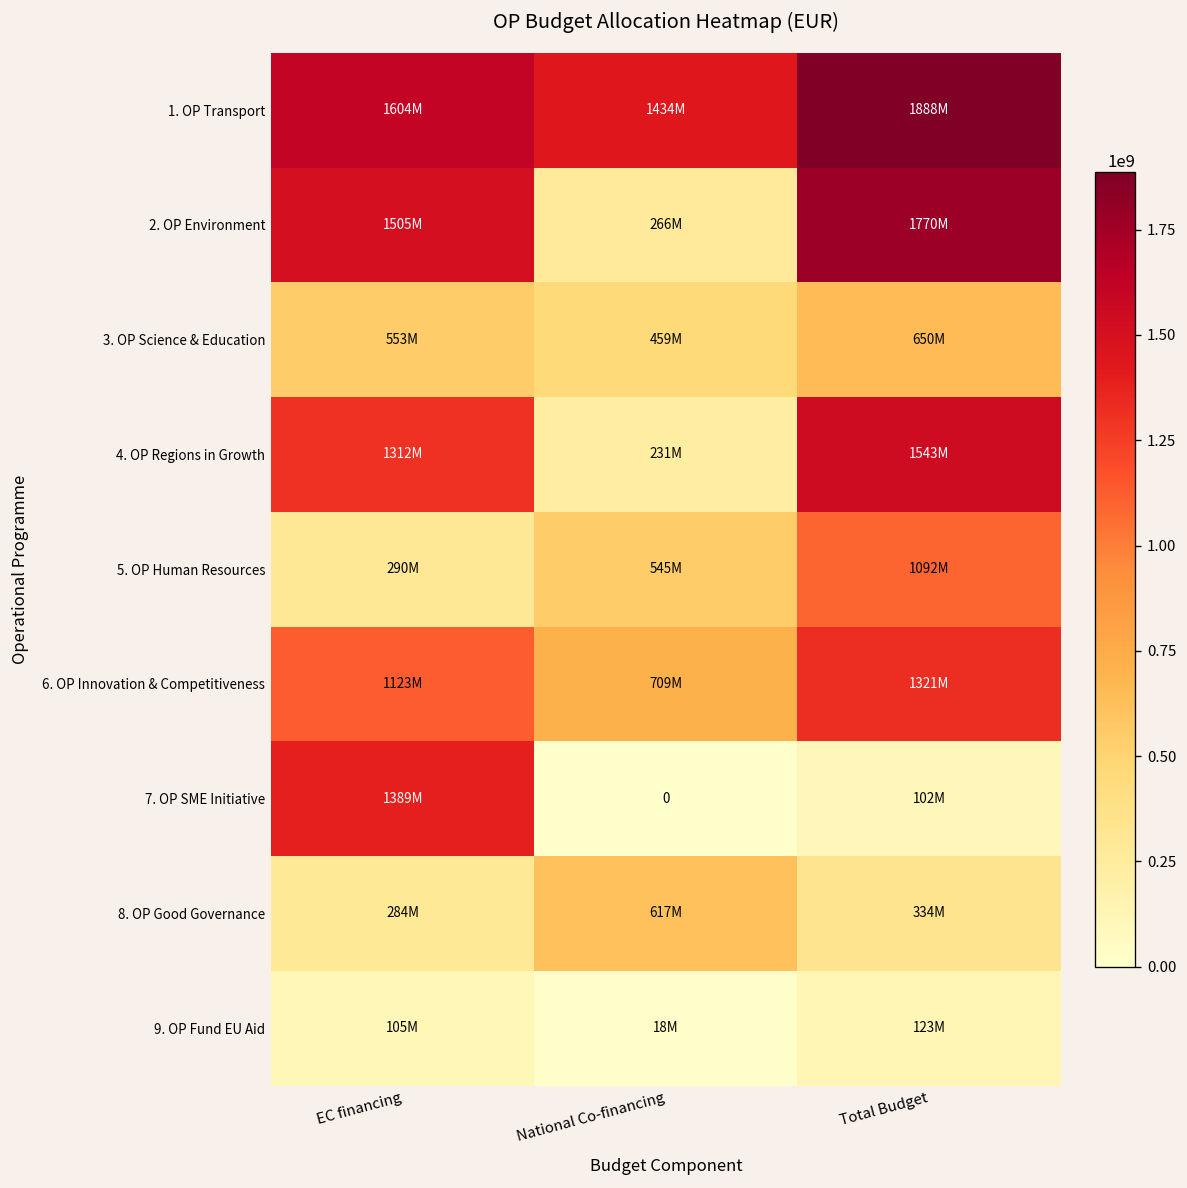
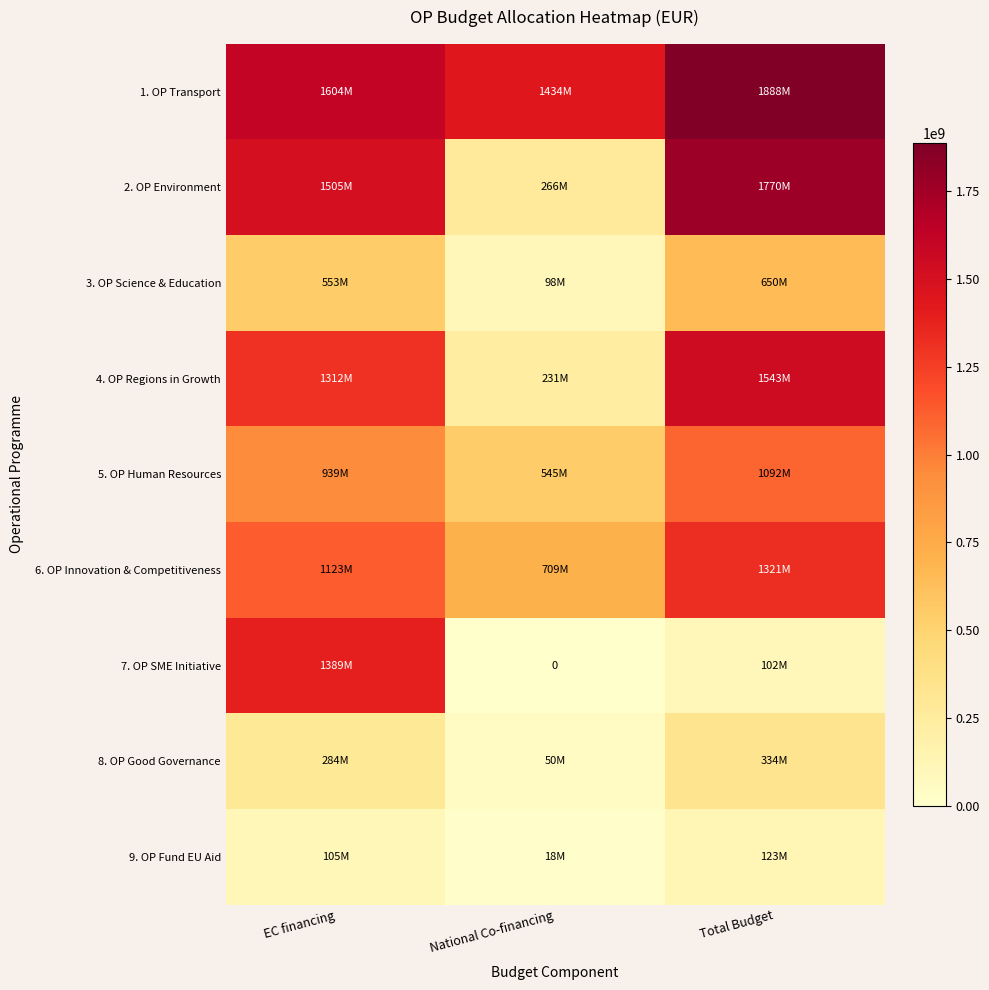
  {
    "1. OP Transport": {
      "EC financing": "1604M",
      "National Co-financing": "1434M",
      "Total Budget": "1888M"
    },
    "2. OP Environment": {
      "EC financing": "1505M",
      "National Co-financing": "266M",
      "Total Budget": "1770M"
    },
    "3. OP Science & Education": {
      "EC financing": "553M",
-     "National Co-financing": "459M",
+     "National Co-financing": "98M",
      "Total Budget": "650M"
    },
    "4. OP Regions in Growth": {
      "EC financing": "1312M",
      "National Co-financing": "231M",
      "Total Budget": "1543M"
    },
    "5. OP Human Resources": {
-     "EC financing": "290M",
+     "EC financing": "939M",
      "National Co-financing": "545M",
      "Total Budget": "1092M"
    },
    "6. OP Innovation & Competitiveness": {
      "EC financing": "1123M",
      "National Co-financing": "709M",
      "Total Budget": "1321M"
    },
    "7. OP SME Initiative": {
      "EC financing": "1389M",
      "National Co-financing": "0",
      "Total Budget": "102M"
    },
    "8. OP Good Governance": {
      "EC financing": "284M",
-     "National Co-financing": "617M",
+     "National Co-financing": "50M",
      "Total Budget": "334M"
    },
    "9. OP Fund EU Aid": {
      "EC financing": "105M",
      "National Co-financing": "18M",
      "Total Budget": "123M"
    }
  }
